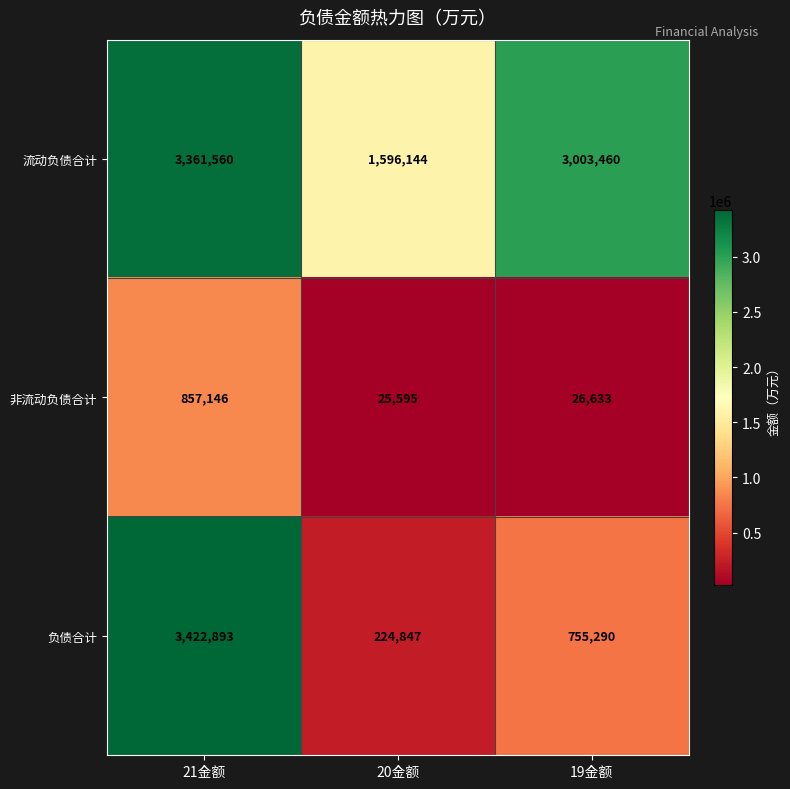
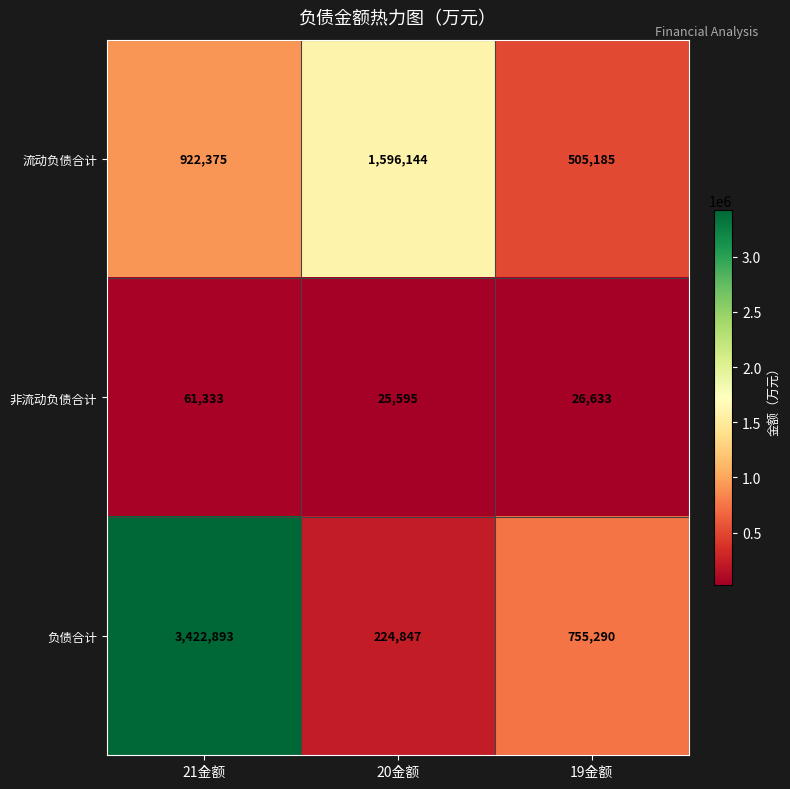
  {
    "流动负债合计": {
-     "21金额": "3,361,560",
+     "21金额": "922,375",
      "20金额": "1,596,144",
-     "19金额": "3,003,460"
+     "19金额": "505,185"
    },
    "非流动负债合计": {
-     "21金额": "857,146",
+     "21金额": "61,333",
      "20金额": "25,595",
      "19金额": "26,633"
    },
    "负债合计": {
      "21金额": "3,422,893",
      "20金额": "224,847",
      "19金额": "755,290"
    }
  }
